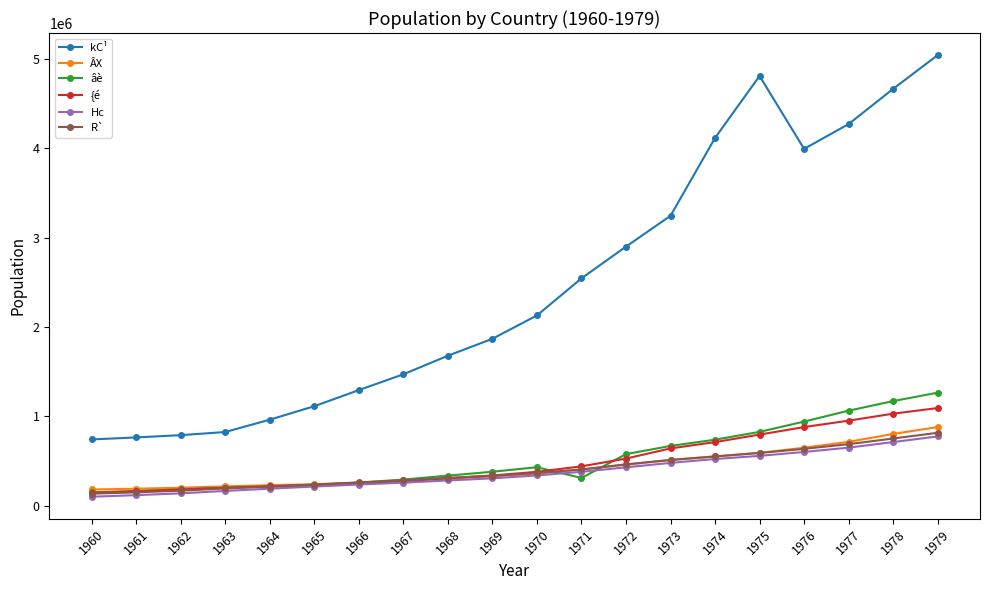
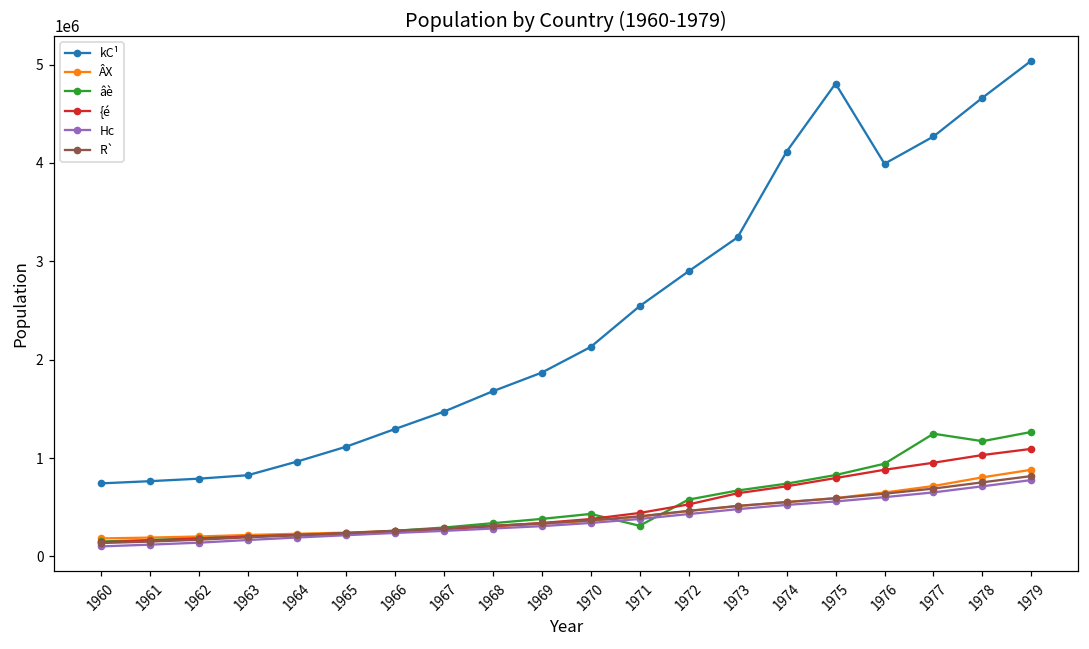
  {
    "kC¹": {
      "1960": 700000,
      "1961": 800000,
      "1962": 800000,
      "1963": 800000,
      "1964": 1000000,
      "1965": 1100000,
      "1966": 1300000,
      "1967": 1500000,
      "1968": 1700000,
      "1969": 1900000,
      "1970": 2100000,
      "1971": 2500000,
      "1972": 2900000,
      "1973": 3200000,
      "1974": 4100000,
      "1975": 4800000,
      "1976": 4000000,
      "1977": 4300000,
      "1978": 4700000,
      "1979": 5000000
    },
    "ÂX": {
      "1960": 200000,
      "1978": 800000,
      "1979": 900000
    },
    "âè": {
      "1969": 400000,
      "1970": 400000,
      "1971": 300000,
      "1972": 600000,
      "1975": 800000,
      "1976": 900000,
-     "1977": 1100000,
+     "1977": 1200000,
      "1978": 1200000,
      "1979": 1300000
    },
    "{é": {
      "1971": 400000,
      "1972": 500000,
      "1975": 800000,
      "1976": 900000,
      "1977": 1000000,
      "1978": 1000000,
      "1979": 1100000
    },
    "Hc": {
      "1960": 100000,
      "1961": 100000,
      "1962": 100000,
      "1972": 400000,
      "1973": 500000,
      "1975": 600000,
      "1976": 600000,
      "1977": 700000,
      "1978": 700000,
      "1979": 800000
    },
    "R`": {
      "1978": 800000,
      "1979": 800000
    }
  }
